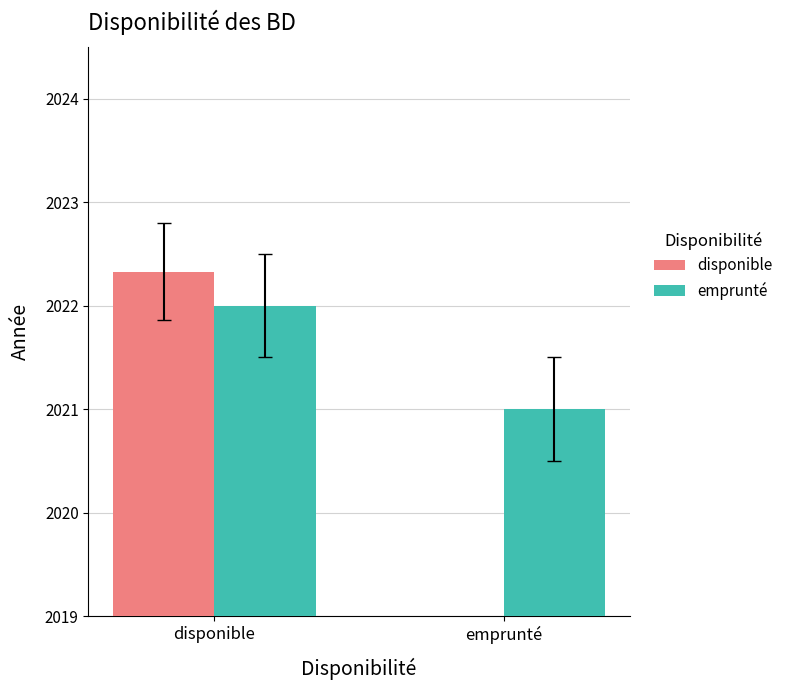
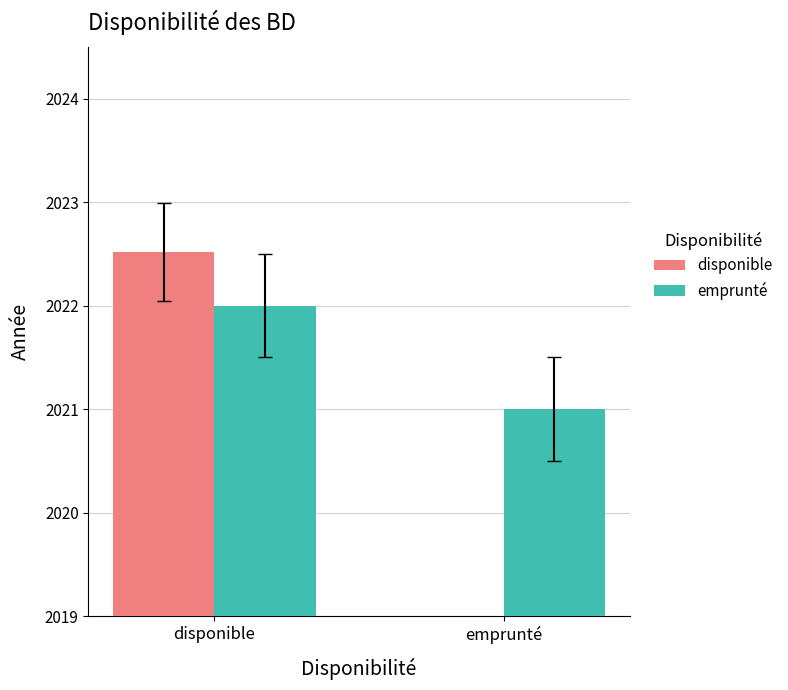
  {
    "disponible": {
-     "disponible": 2022.33
+     "disponible": 2022.52
    },
    "emprunté": {
      "disponible": 2022.00,
      "emprunté": 2021.00
    }
  }
